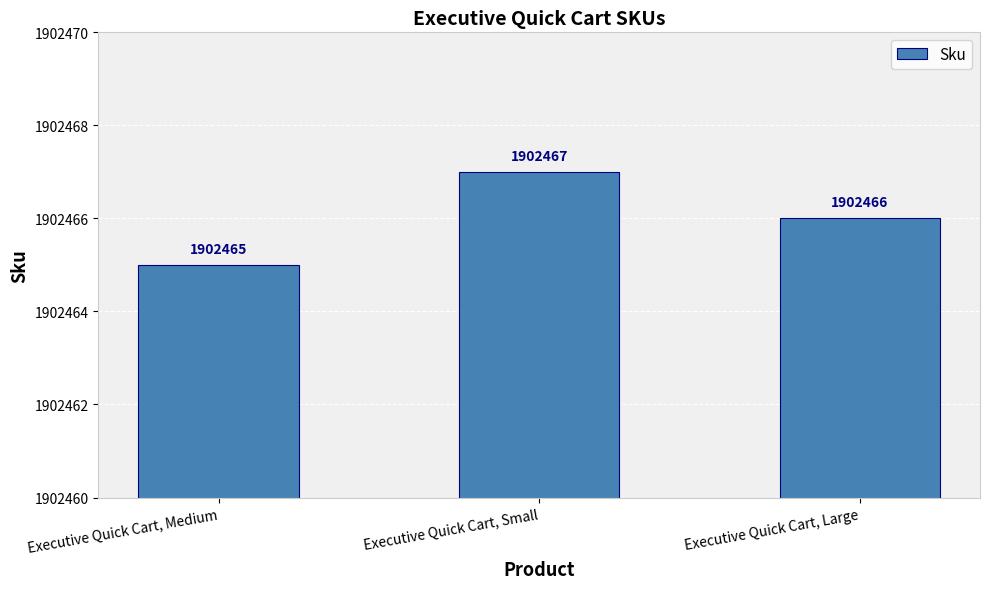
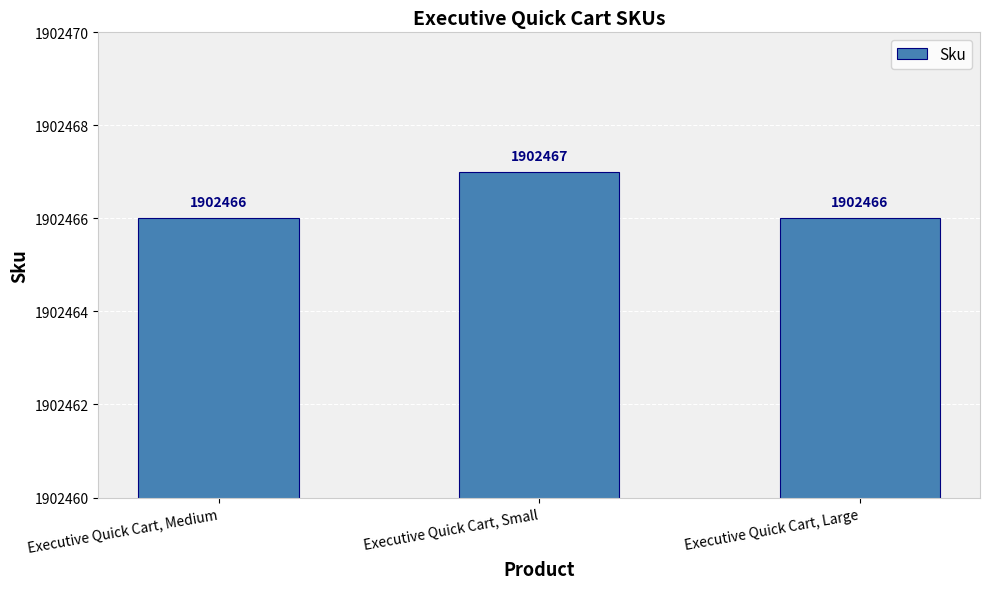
  {
-   "Executive Quick Cart, Medium": 1902465,
+   "Executive Quick Cart, Medium": 1902466,
    "Executive Quick Cart, Small": 1902467,
    "Executive Quick Cart, Large": 1902466
  }
